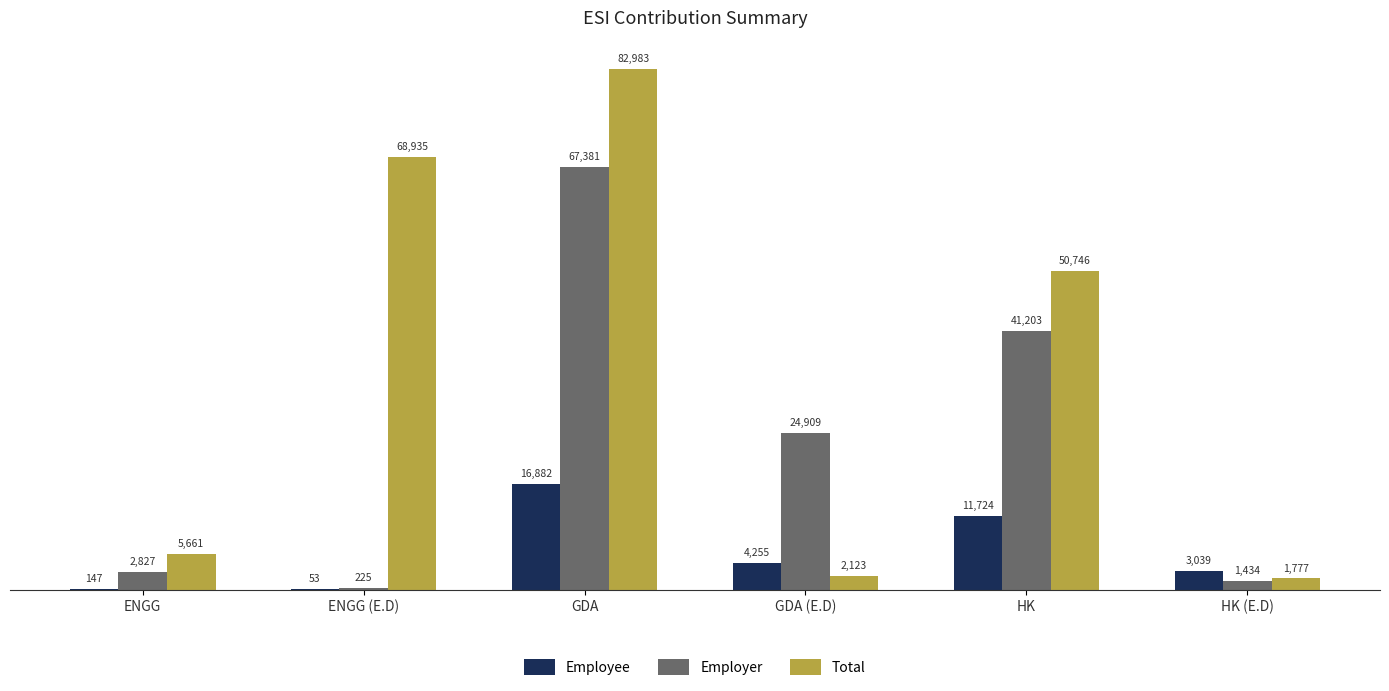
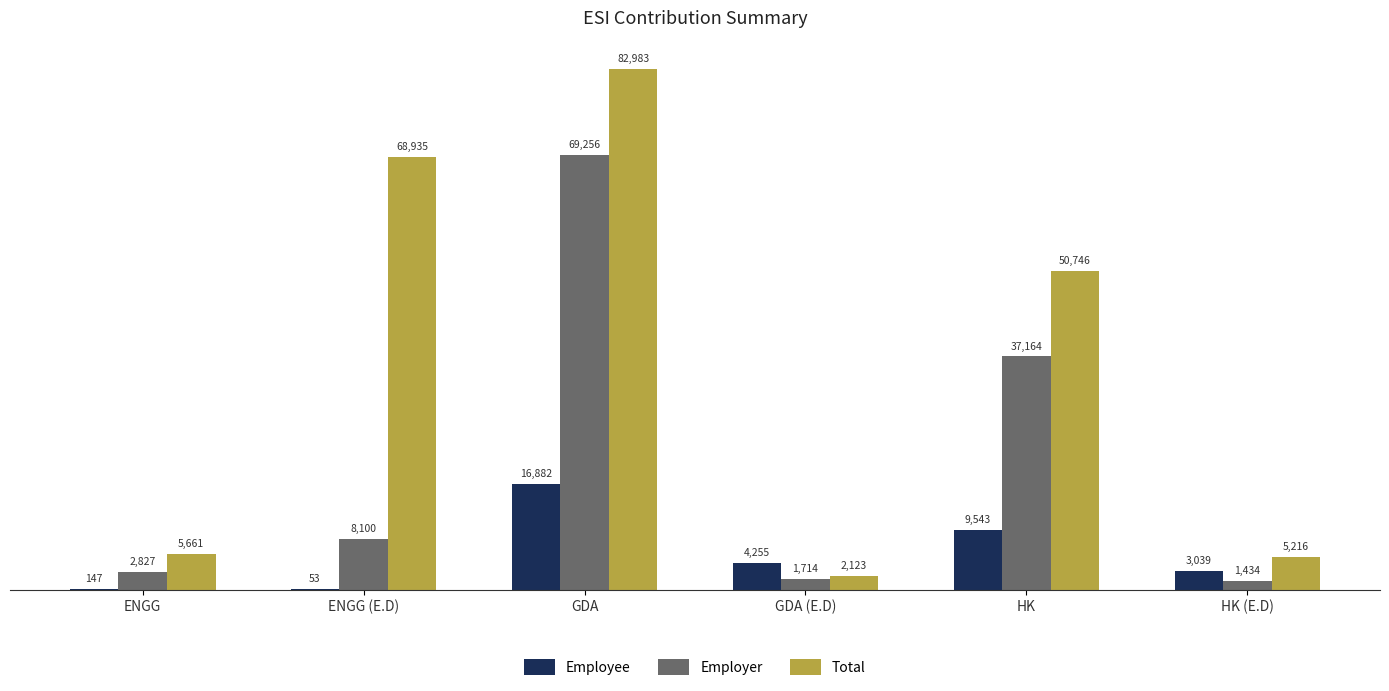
  {
    "Employee": {
      "ENGG": "147",
      "ENGG (E.D)": "53",
      "GDA": "16,882",
      "GDA (E.D)": "4,255",
-     "HK": "11,724",
+     "HK": "9,543",
      "HK (E.D)": "3,039"
    },
    "Employer": {
      "ENGG": "2,827",
-     "ENGG (E.D)": "225",
-     "GDA": "67,381",
-     "GDA (E.D)": "24,909",
-     "HK": "41,203",
+     "ENGG (E.D)": "8,100",
+     "GDA": "69,256",
+     "GDA (E.D)": "1,714",
+     "HK": "37,164",
      "HK (E.D)": "1,434"
    },
    "Total": {
      "ENGG": "5,661",
      "ENGG (E.D)": "68,935",
      "GDA": "82,983",
      "GDA (E.D)": "2,123",
      "HK": "50,746",
-     "HK (E.D)": "1,777"
+     "HK (E.D)": "5,216"
    }
  }
